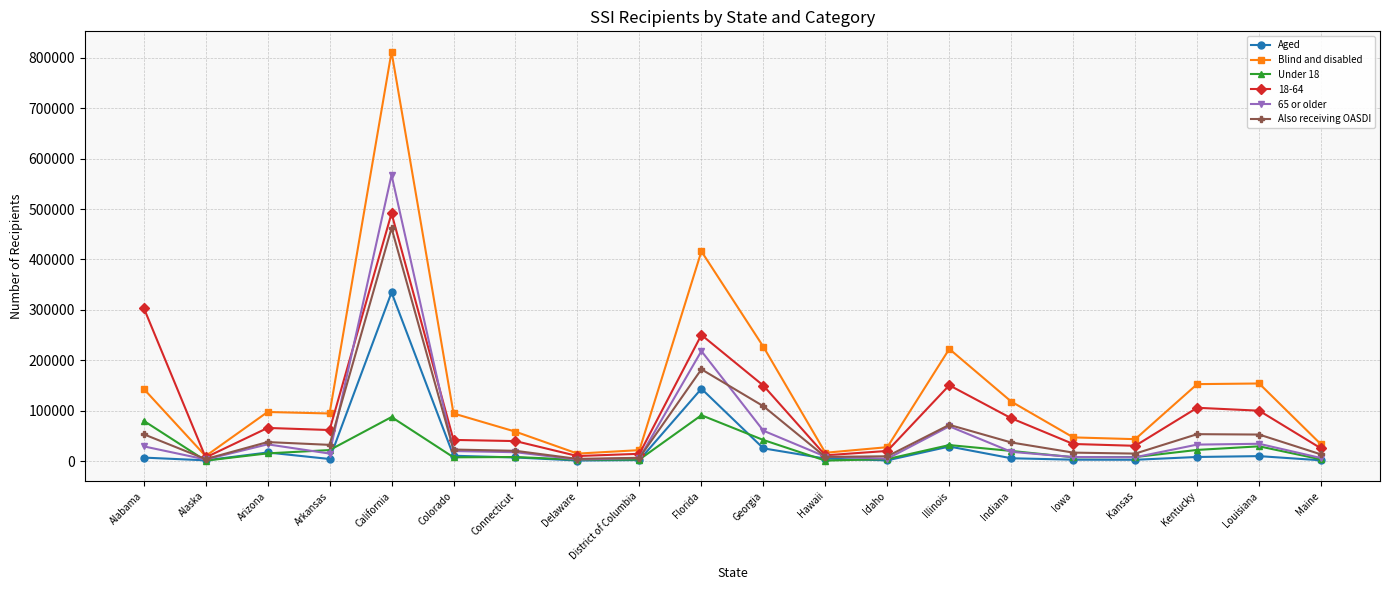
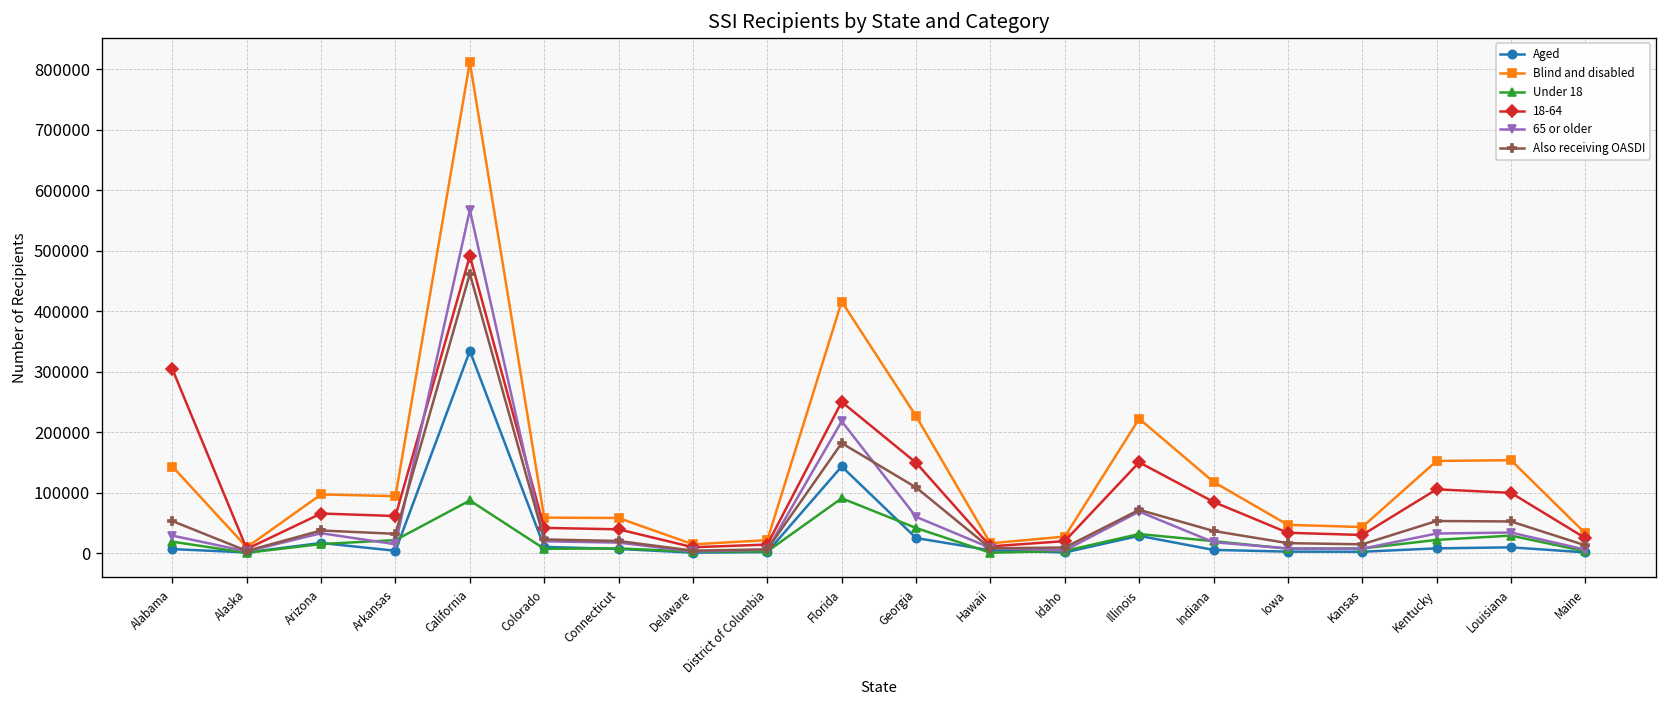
  {
    "Aged": {
      "Alabama": 10000,
      "Arkansas": 0,
      "California": 330000,
      "Florida": 140000,
      "Georgia": 30000,
      "Indiana": 10000,
      "Kentucky": 10000,
      "Louisiana": 10000
    },
    "Blind and disabled": {
      "Alabama": 140000,
      "Arizona": 100000,
      "Arkansas": 90000,
      "California": 810000,
-     "Colorado": 90000,
+     "Colorado": 60000,
      "Connecticut": 60000,
      "District of Columbia": 20000,
      "Florida": 420000,
      "Georgia": 230000,
      "Idaho": 30000,
      "Illinois": 220000,
      "Indiana": 120000,
      "Iowa": 50000,
      "Kansas": 40000,
      "Kentucky": 150000,
      "Louisiana": 150000,
      "Maine": 30000
    },
    "Under 18": {
-     "Alabama": 80000,
+     "Alabama": 20000,
      "Arkansas": 20000,
      "California": 90000,
      "Florida": 90000,
      "Georgia": 40000,
      "Kentucky": 20000
    },
    "18-64": {
      "Alabama": 300000,
      "Arizona": 70000,
      "Arkansas": 60000,
      "California": 490000,
      "Colorado": 40000,
      "Connecticut": 40000,
      "District of Columbia": 10000,
      "Florida": 250000,
      "Georgia": 150000,
      "Idaho": 20000,
      "Illinois": 150000,
      "Indiana": 90000,
      "Iowa": 30000,
      "Kansas": 30000,
      "Kentucky": 110000,
      "Louisiana": 100000,
      "Maine": 30000
    },
    "65 or older": {
      "Alabama": 30000,
      "Arkansas": 20000,
      "California": 570000,
      "Florida": 220000,
      "Georgia": 60000,
      "Kentucky": 30000
    },
    "Also receiving OASDI": {
      "Alabama": 50000,
      "Arkansas": 30000,
      "California": 460000,
      "Florida": 180000,
      "Georgia": 110000,
      "Indiana": 40000,
      "Iowa": 20000,
      "Kansas": 20000,
      "Kentucky": 50000,
      "Louisiana": 50000,
      "Maine": 10000
    }
  }
